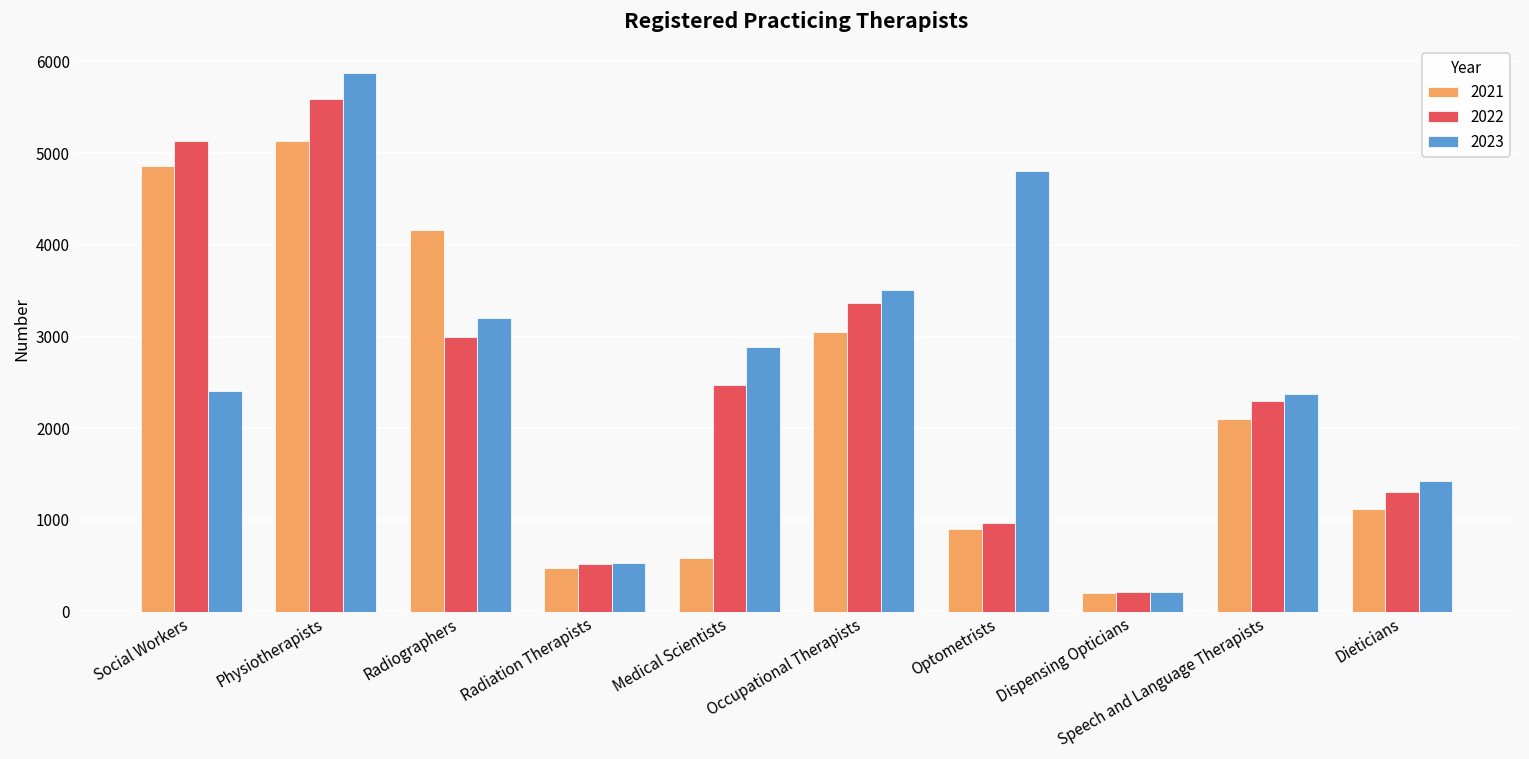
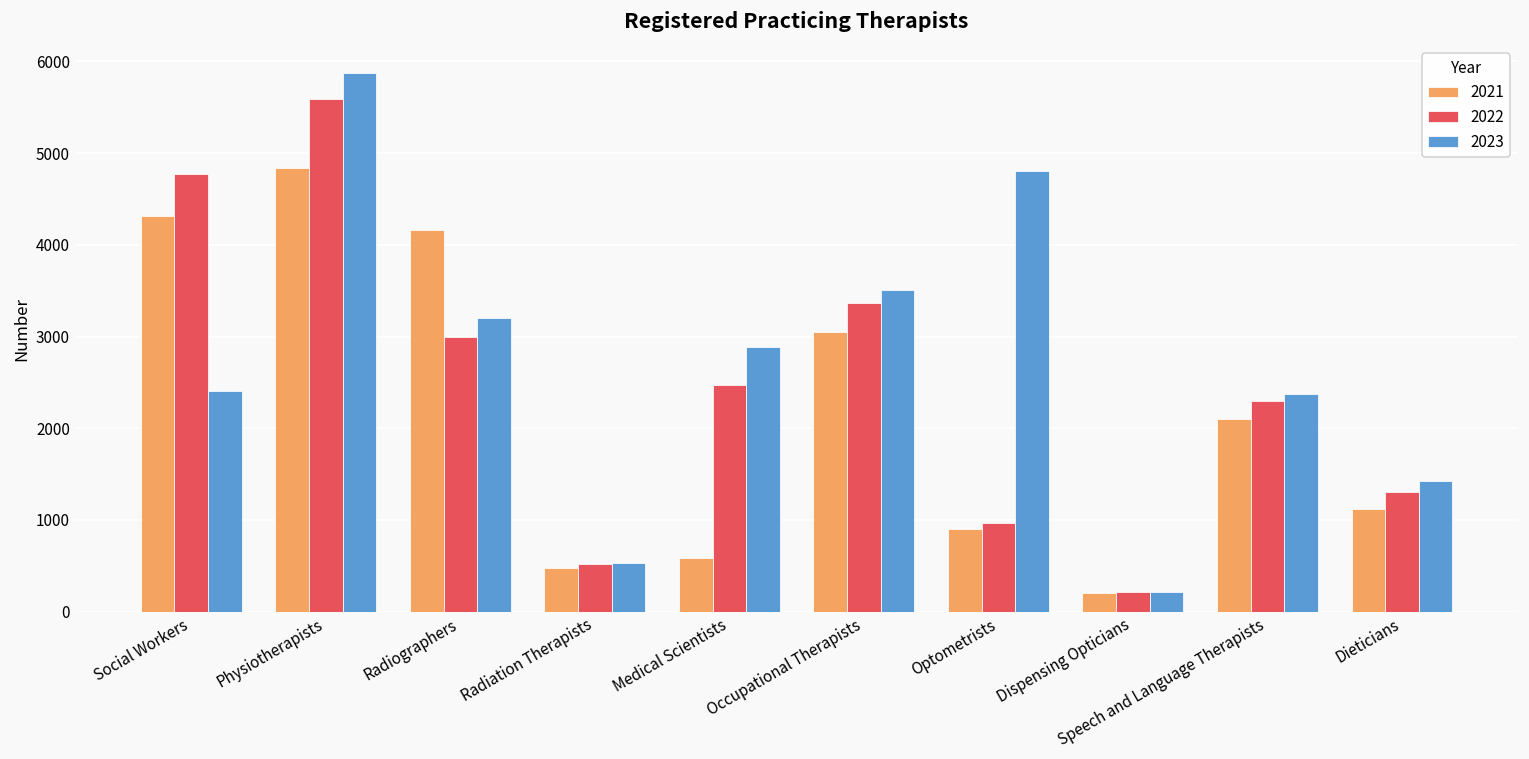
  {
    "2021": {
-     "Social Workers": 4900,
-     "Physiotherapists": 5100,
+     "Social Workers": 4300,
+     "Physiotherapists": 4800,
      "Radiographers": 4200,
      "Radiation Therapists": 500,
      "Medical Scientists": 600,
      "Occupational Therapists": 3000,
      "Optometrists": 900,
      "Dispensing Opticians": 200,
      "Speech and Language Therapists": 2100,
      "Dieticians": 1100
    },
    "2022": {
-     "Social Workers": 5100,
+     "Social Workers": 4800,
      "Physiotherapists": 5600,
      "Radiographers": 3000,
      "Radiation Therapists": 500,
      "Medical Scientists": 2500,
      "Occupational Therapists": 3400,
      "Optometrists": 1000,
      "Dispensing Opticians": 200,
      "Speech and Language Therapists": 2300,
      "Dieticians": 1300
    },
    "2023": {
      "Social Workers": 2400,
      "Physiotherapists": 5900,
      "Radiographers": 3200,
      "Radiation Therapists": 500,
      "Medical Scientists": 2900,
      "Occupational Therapists": 3500,
      "Optometrists": 4800,
      "Dispensing Opticians": 200,
      "Speech and Language Therapists": 2400,
      "Dieticians": 1400
    }
  }
